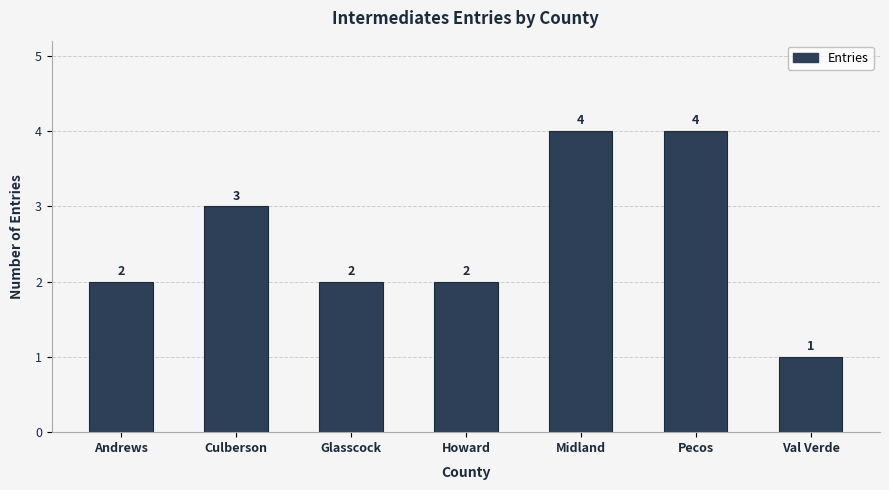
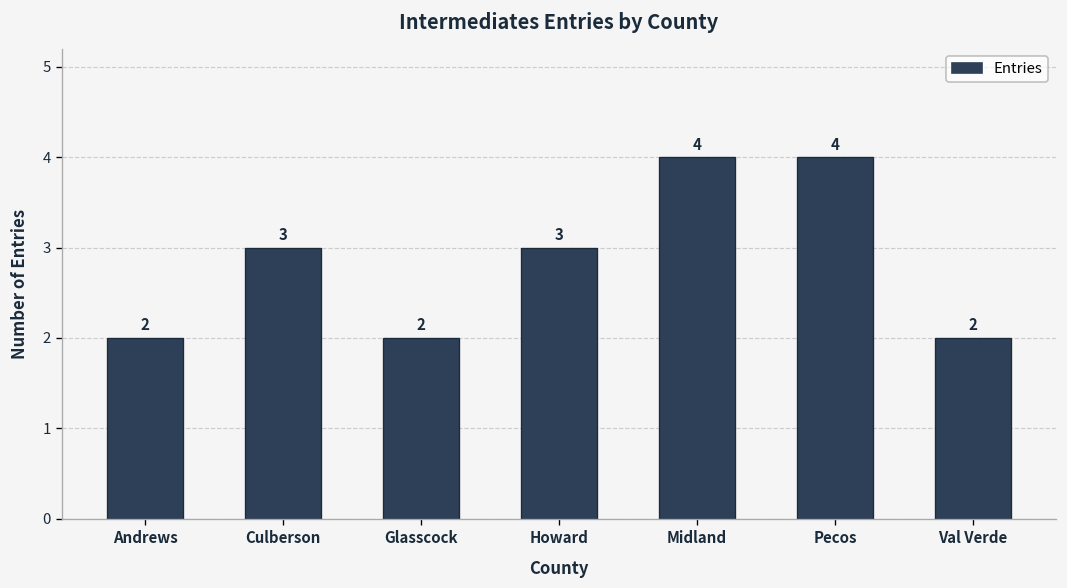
  {
    "Andrews": 2,
    "Culberson": 3,
    "Glasscock": 2,
-   "Howard": 2,
+   "Howard": 3,
    "Midland": 4,
    "Pecos": 4,
-   "Val Verde": 1
+   "Val Verde": 2
  }
